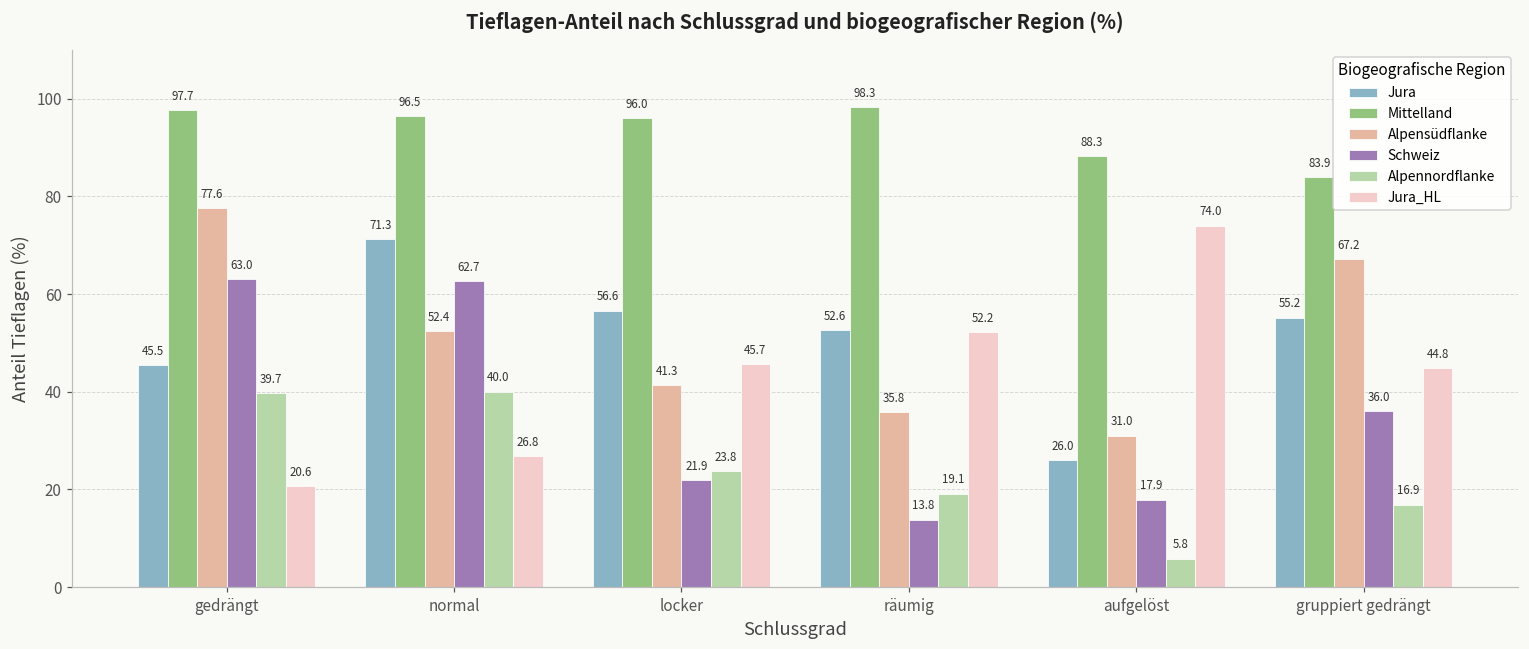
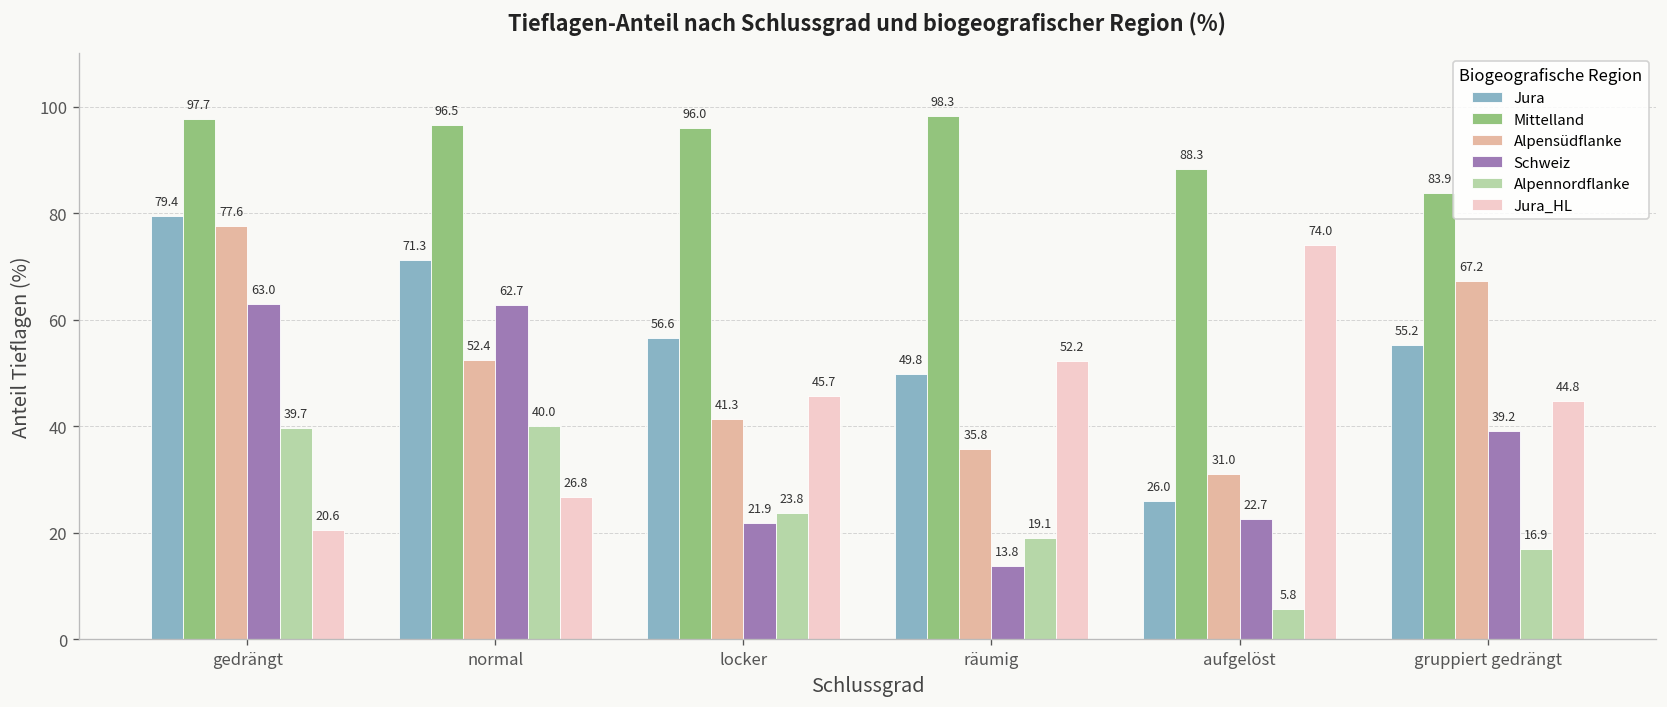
  {
    "Jura": {
-     "gedrängt": 45.5,
+     "gedrängt": 79.4,
      "normal": 71.3,
      "locker": 56.6,
-     "räumig": 52.6,
+     "räumig": 49.8,
      "aufgelöst": 26.0,
      "gruppiert gedrängt": 55.2
    },
    "Schweiz": {
      "gedrängt": 63.0,
      "normal": 62.7,
      "locker": 21.9,
      "räumig": 13.8,
-     "aufgelöst": 17.9,
-     "gruppiert gedrängt": 36.0
+     "aufgelöst": 22.7,
+     "gruppiert gedrängt": 39.2
    }
  }
